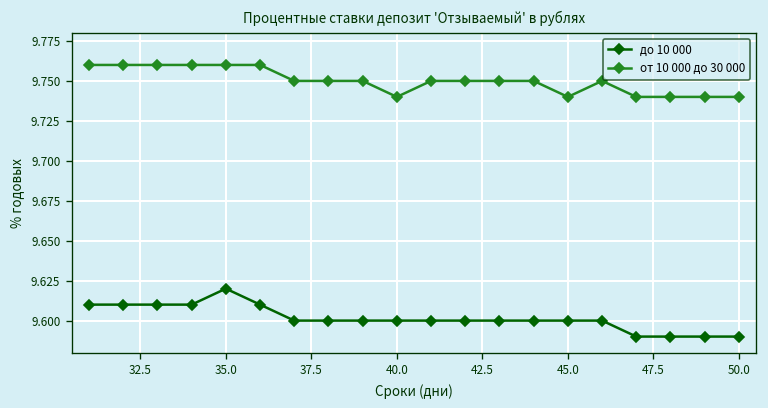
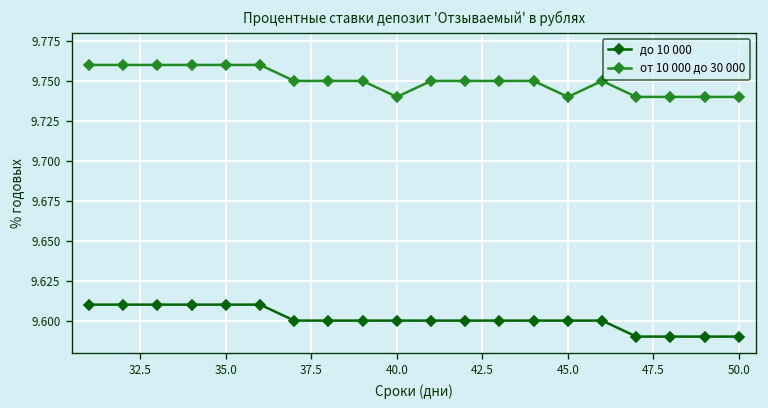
  {
    "до 10 000": {
-     "35.0": 9.62,
+     "35.0": 9.61,
      "40.0": 9.60,
      "45.0": 9.60,
      "50.0": 9.59
    },
    "от 10 000 до 30 000": {
      "35.0": 9.76,
      "40.0": 9.74,
      "45.0": 9.74,
      "50.0": 9.74
    }
  }
